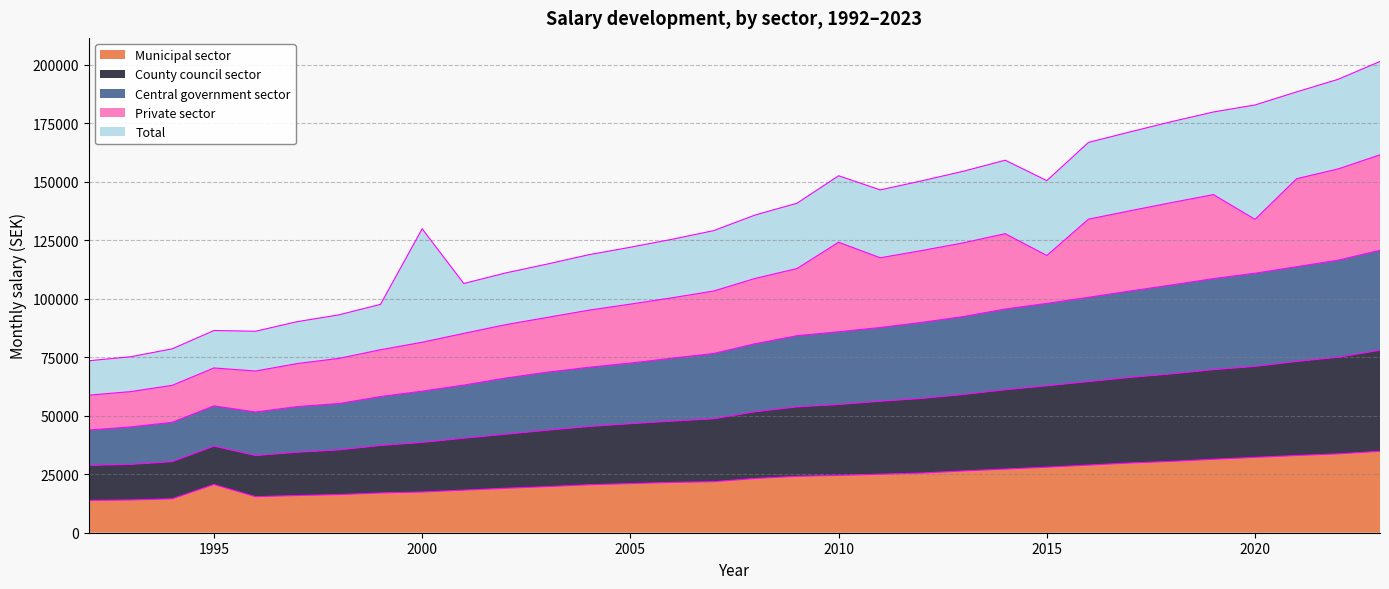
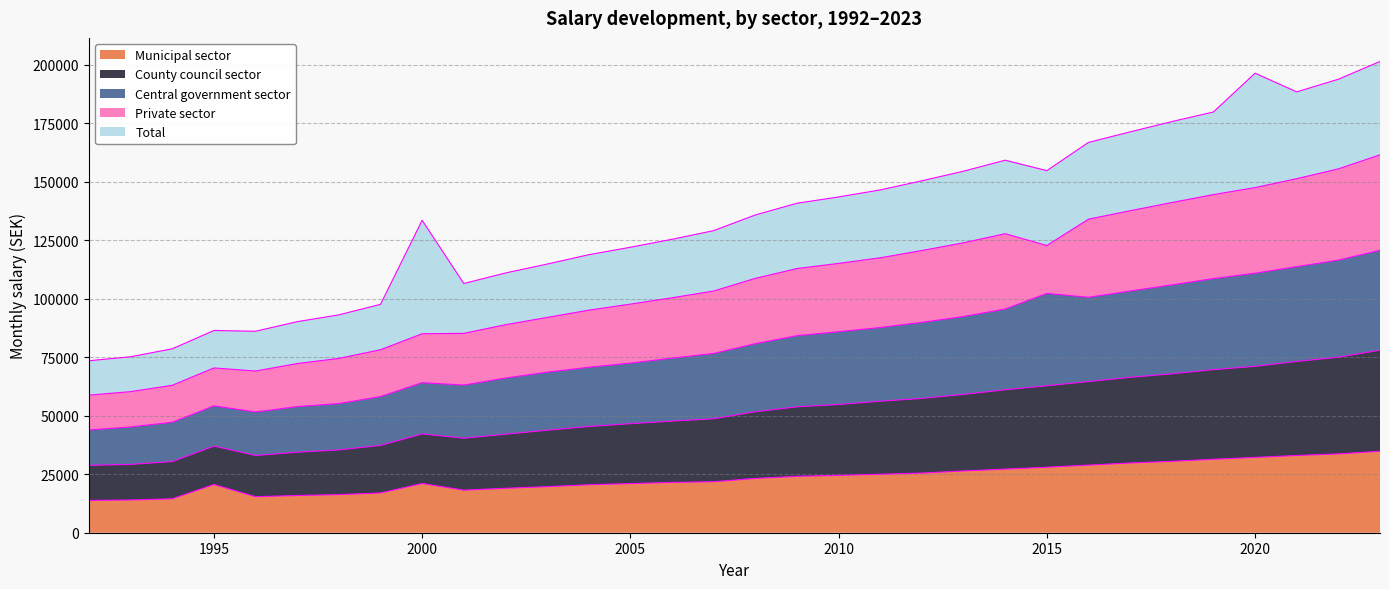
  {
    "Municipal sector": {
      "1995": 21000,
-     "2000": 17000,
+     "2000": 21000,
      "2005": 21000,
      "2010": 25000,
      "2015": 28000,
      "2020": 32000
    },
    "County council sector": {
      "1995": 16000,
      "2000": 21000,
      "2005": 26000,
      "2010": 30000,
      "2015": 35000,
      "2020": 39000
    },
    "Central government sector": {
      "1995": 17000,
      "2000": 22000,
      "2005": 26000,
      "2010": 31000,
-     "2015": 35000,
+     "2015": 39000,
      "2020": 40000
    },
    "Private sector": {
      "1995": 16000,
      "2000": 21000,
      "2005": 25000,
-     "2010": 38000,
+     "2010": 29000,
      "2015": 20000,
-     "2020": 23000
+     "2020": 37000
    },
    "Total": {
      "1995": 16000,
      "2000": 48000,
      "2005": 24000,
      "2010": 28000,
      "2015": 32000,
      "2020": 49000
    }
  }
